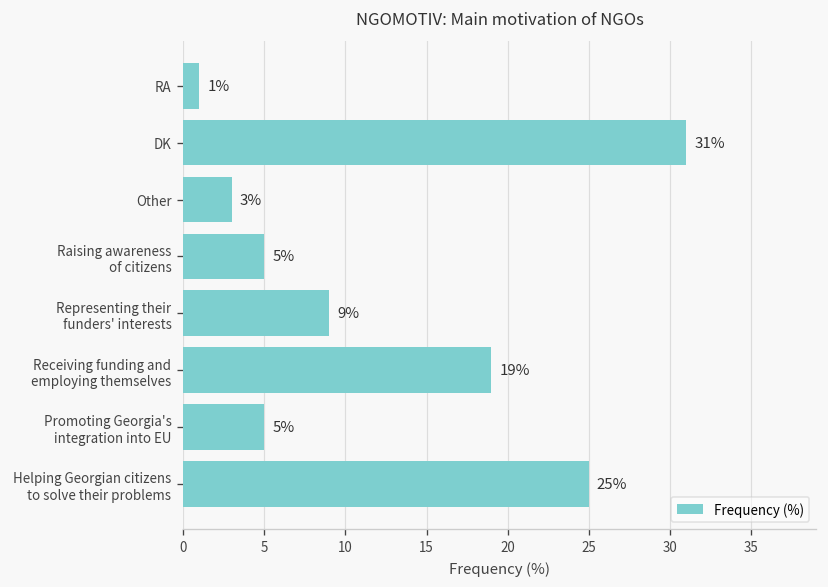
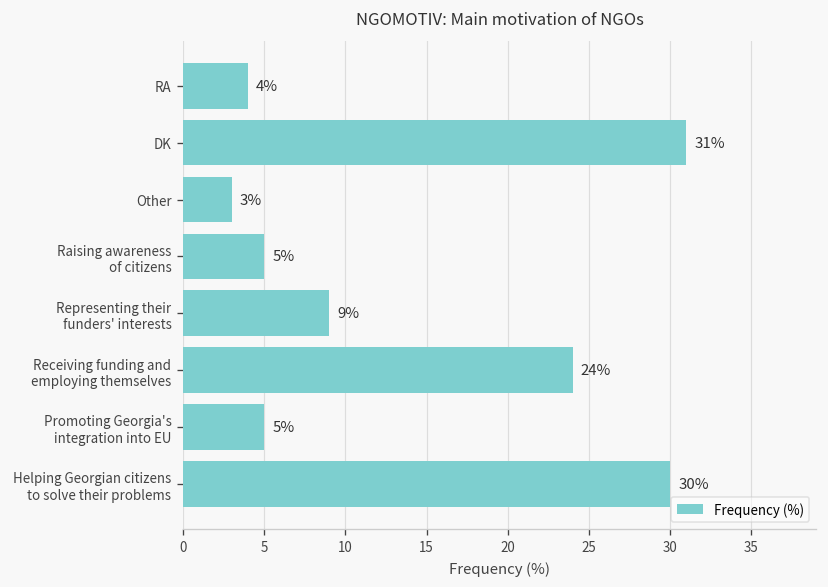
  {
-   "RA": "1%",
+   "RA": "4%",
    "DK": "31%",
    "Other": "3%",
    "Raising awareness of citizens": "5%",
    "Representing their funders' interests": "9%",
-   "Receiving funding and employing themselves": "19%",
+   "Receiving funding and employing themselves": "24%",
    "Promoting Georgia's integration into EU": "5%",
-   "Helping Georgian citizens to solve their problems": "25%"
+   "Helping Georgian citizens to solve their problems": "30%"
  }
